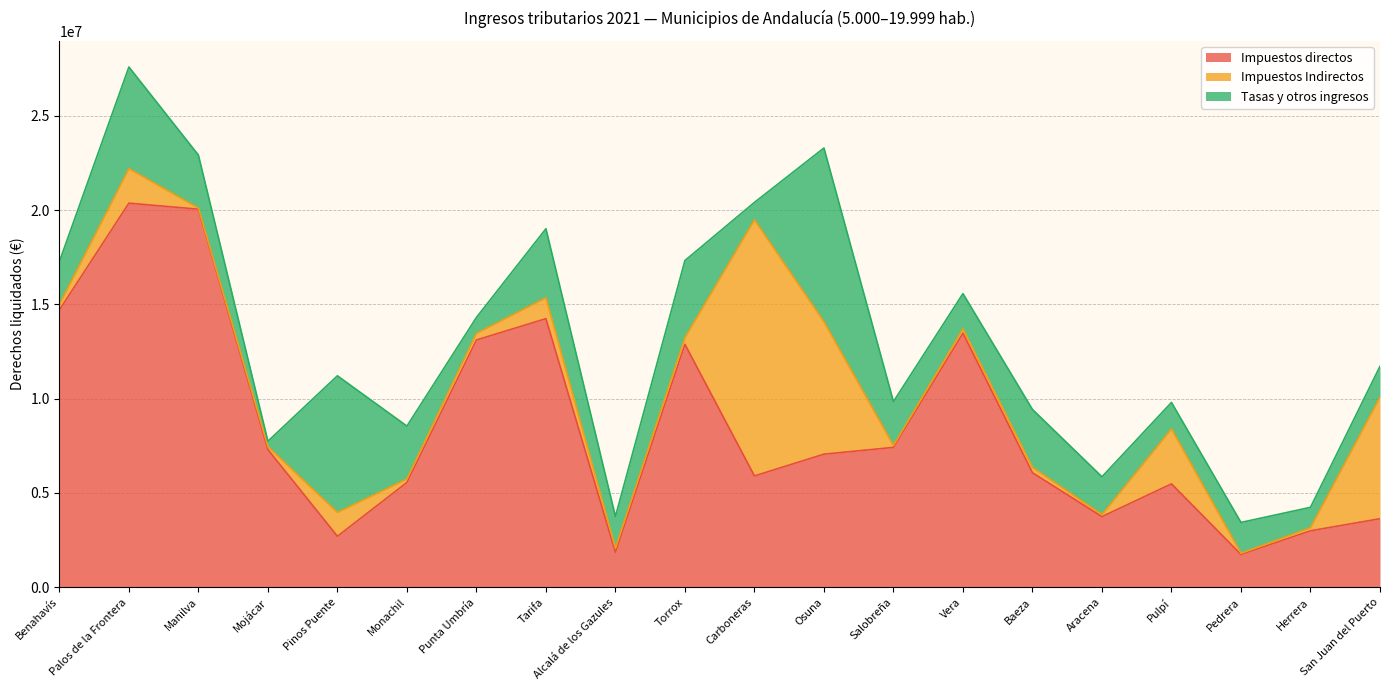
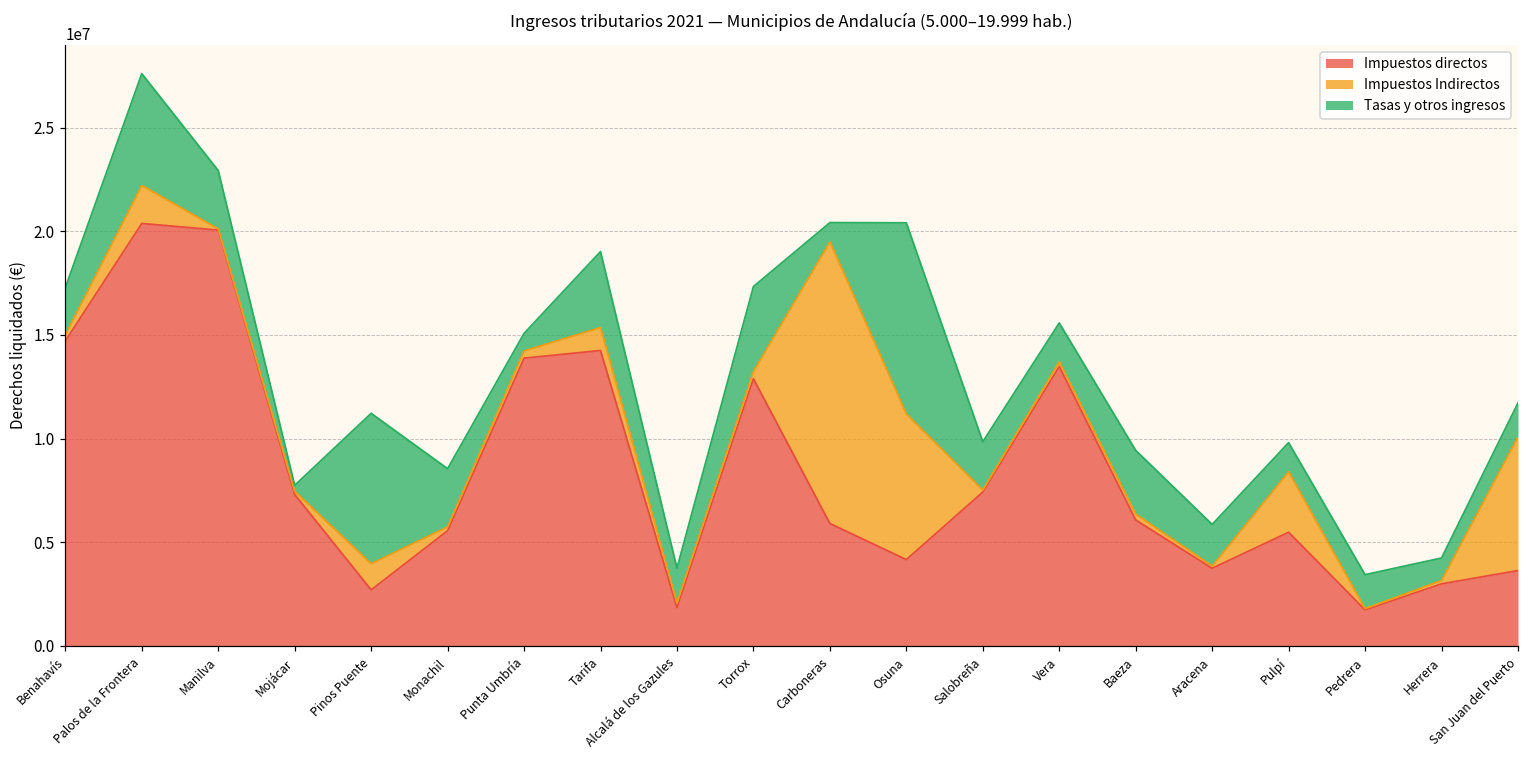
  {
    "Impuestos directos": {
      "Benahavís": 14700000,
      "Palos de la Frontera": 20400000,
      "Mojácar": 7300000,
      "Pinos Puente": 2700000,
      "Monachil": 5600000,
-     "Punta Umbría": 13100000,
+     "Punta Umbría": 13900000,
      "Tarifa": 14200000,
      "Alcalá de los Gazules": 1900000,
      "Torrox": 12900000,
      "Carboneras": 5900000,
-     "Osuna": 7100000,
+     "Osuna": 4200000,
      "Vera": 13500000,
      "Baeza": 6100000,
      "Pulpí": 5500000,
      "Herrera": 3000000,
      "San Juan del Puerto": 3600000
    },
    "Impuestos Indirectos": {
      "Benahavís": 300000,
      "Palos de la Frontera": 1800000,
      "Mojácar": 200000,
      "Pinos Puente": 1300000,
      "Monachil": 200000,
      "Punta Umbría": 300000,
      "Tarifa": 1100000,
      "Alcalá de los Gazules": 200000,
      "Torrox": 400000,
      "Carboneras": 13600000,
      "Osuna": 7000000,
      "Vera": 200000,
      "Baeza": 300000,
      "Pulpí": 2900000,
      "Herrera": 200000,
      "San Juan del Puerto": 6400000
    },
    "Tasas y otros ingresos": {
      "Benahavís": 2300000,
      "Palos de la Frontera": 5400000,
      "Manilva": 2800000,
      "Mojácar": 300000,
      "Pinos Puente": 7300000,
      "Monachil": 2800000,
      "Punta Umbría": 800000,
      "Tarifa": 3700000,
      "Alcalá de los Gazules": 1700000,
      "Torrox": 4100000,
      "Carboneras": 900000,
      "Osuna": 9200000,
      "Salobreña": 2300000,
      "Vera": 1900000,
      "Baeza": 3100000,
      "Aracena": 2000000,
      "Pulpí": 1400000,
      "Pedrera": 1600000,
      "Herrera": 1100000,
      "San Juan del Puerto": 1600000
    }
  }
